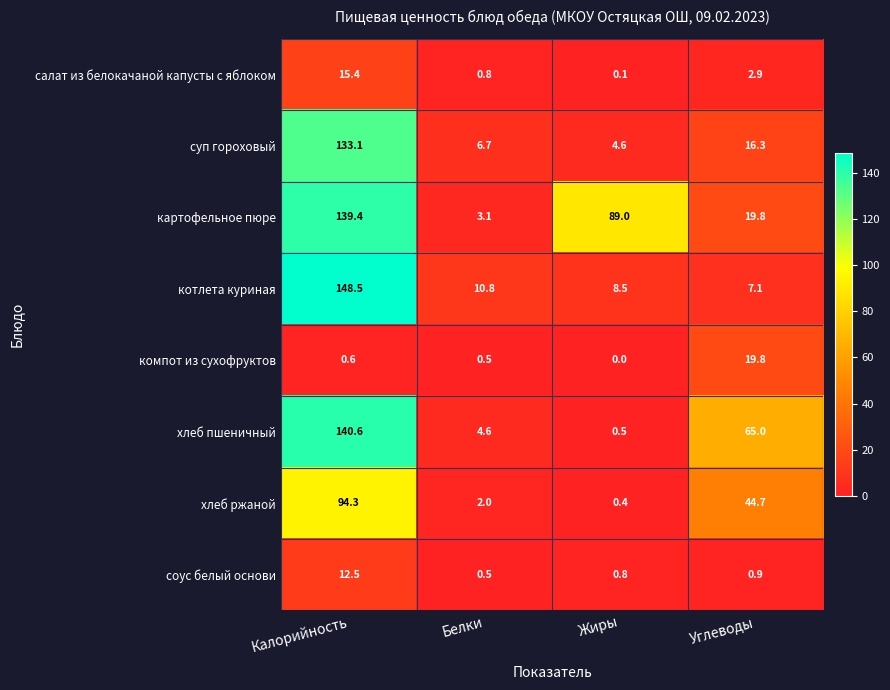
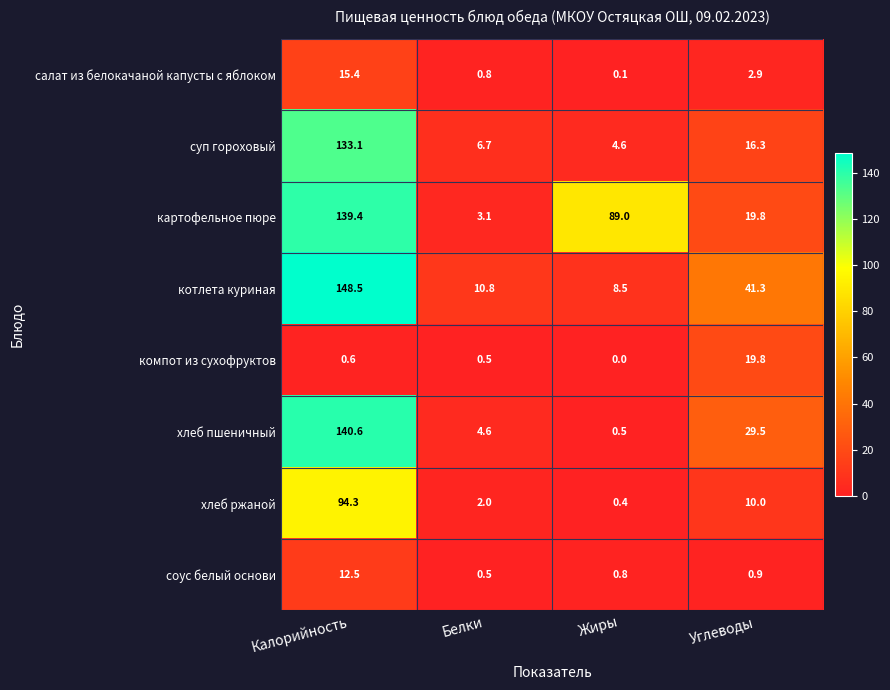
  {
    "салат из белокачаной капусты с яблоком": {
      "Калорийность": 15.4,
      "Белки": 0.8,
      "Жиры": 0.1,
      "Углеводы": 2.9
    },
    "суп гороховый": {
      "Калорийность": 133.1,
      "Белки": 6.7,
      "Жиры": 4.6,
      "Углеводы": 16.3
    },
    "картофельное пюре": {
      "Калорийность": 139.4,
      "Белки": 3.1,
      "Жиры": 89.0,
      "Углеводы": 19.8
    },
    "котлета куриная": {
      "Калорийность": 148.5,
      "Белки": 10.8,
      "Жиры": 8.5,
-     "Углеводы": 7.1
+     "Углеводы": 41.3
    },
    "компот из сухофруктов": {
      "Калорийность": 0.6,
      "Белки": 0.5,
      "Жиры": 0.0,
      "Углеводы": 19.8
    },
    "хлеб пшеничный": {
      "Калорийность": 140.6,
      "Белки": 4.6,
      "Жиры": 0.5,
-     "Углеводы": 65.0
+     "Углеводы": 29.5
    },
    "хлеб ржаной": {
      "Калорийность": 94.3,
      "Белки": 2.0,
      "Жиры": 0.4,
-     "Углеводы": 44.7
+     "Углеводы": 10.0
    },
    "соус белый основи": {
      "Калорийность": 12.5,
      "Белки": 0.5,
      "Жиры": 0.8,
      "Углеводы": 0.9
    }
  }
